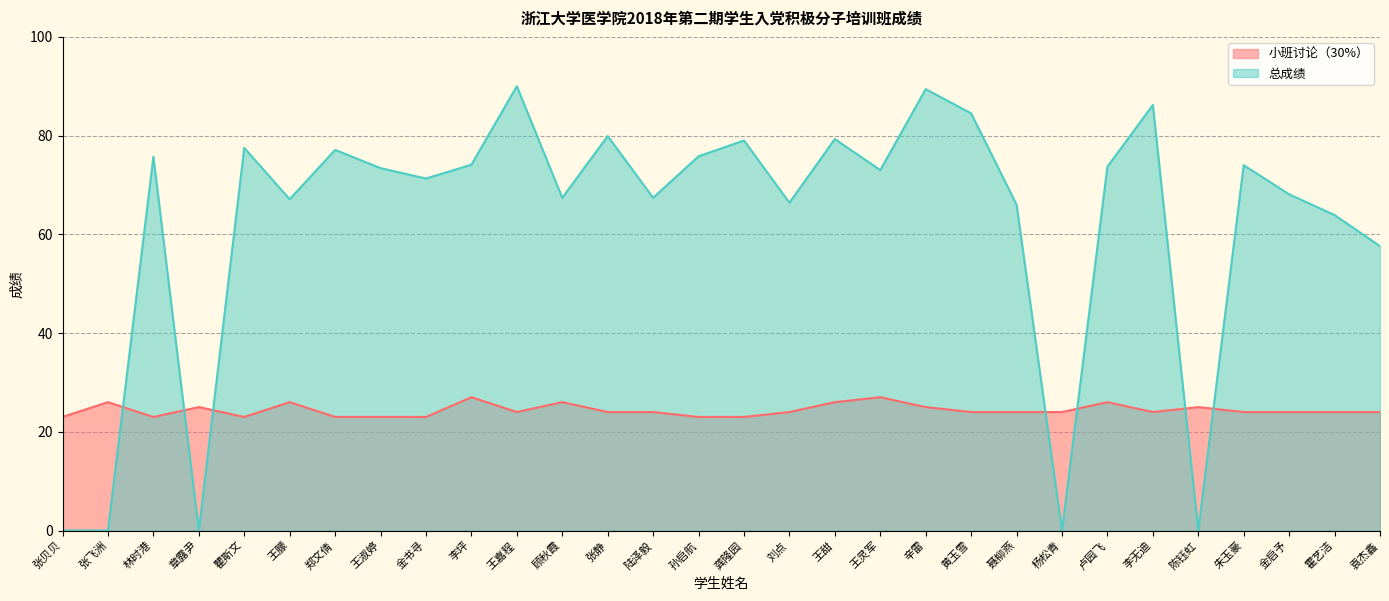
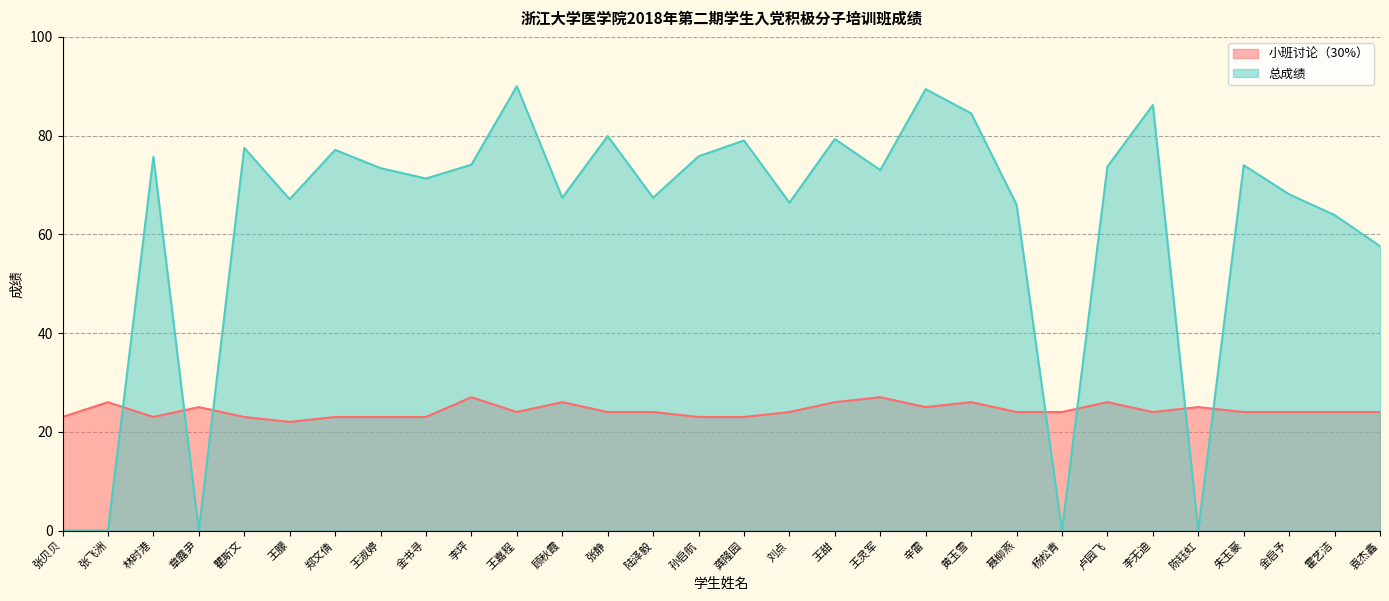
  {
    "小班讨论（30%）": {
      "张贝贝": 23,
      "张飞洲": 26,
      "林时港": 23,
      "章露尹": 25,
      "瞿斯文": 23,
-     "王朦": 26,
+     "王朦": 22,
      "郑文倩": 23,
      "王淑婷": 23,
      "金书寻": 23,
      "李坪": 27,
      "王嘉程": 24,
      "顾秋霞": 26,
      "张静": 24,
      "陆泽毅": 24,
      "孙启航": 23,
      "龚隆园": 23,
      "刘点": 24,
      "王甜": 26,
      "王灵军": 27,
      "辛雷": 25,
-     "黄玉雪": 24,
+     "黄玉雪": 26,
      "聂柳燕": 24,
      "杨松青": 24,
      "卢园飞": 26,
      "李无迪": 24,
      "陈钰虹": 25,
      "朱玉豪": 24,
      "金启予": 24,
      "霍艺洁": 24,
      "袁杰鑫": 24
    },
    "总成绩": {
      "张贝贝": 0,
      "张飞洲": 0,
      "林时港": 76,
      "章露尹": 0,
      "瞿斯文": 78,
      "王朦": 67,
      "郑文倩": 77,
      "王淑婷": 73,
      "金书寻": 71,
      "李坪": 74,
      "王嘉程": 90,
      "顾秋霞": 67,
      "张静": 80,
      "陆泽毅": 67,
      "孙启航": 76,
      "龚隆园": 79,
      "刘点": 66,
      "王甜": 79,
      "王灵军": 73,
      "辛雷": 89,
      "黄玉雪": 85,
      "聂柳燕": 66,
      "杨松青": 0,
      "卢园飞": 74,
      "李无迪": 86,
      "陈钰虹": 0,
      "朱玉豪": 74,
      "金启予": 68,
      "霍艺洁": 64,
      "袁杰鑫": 58
    }
  }
